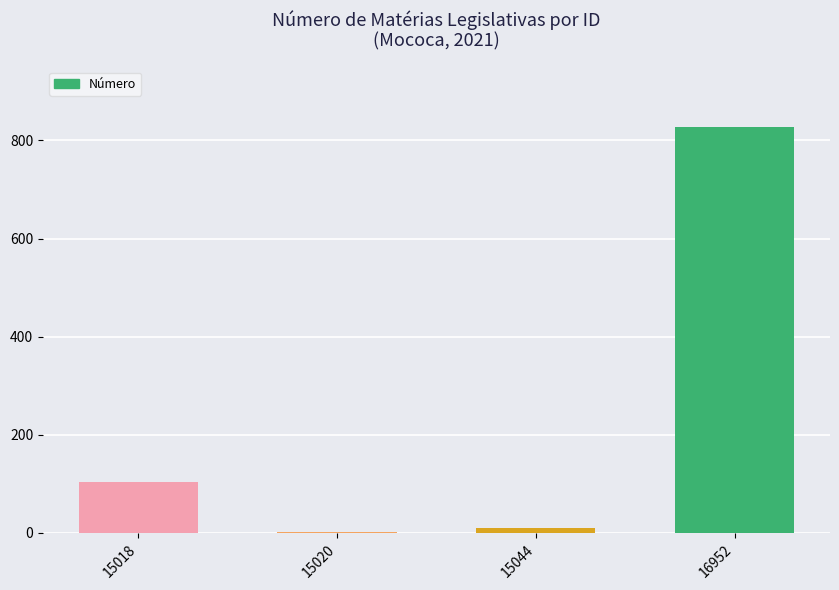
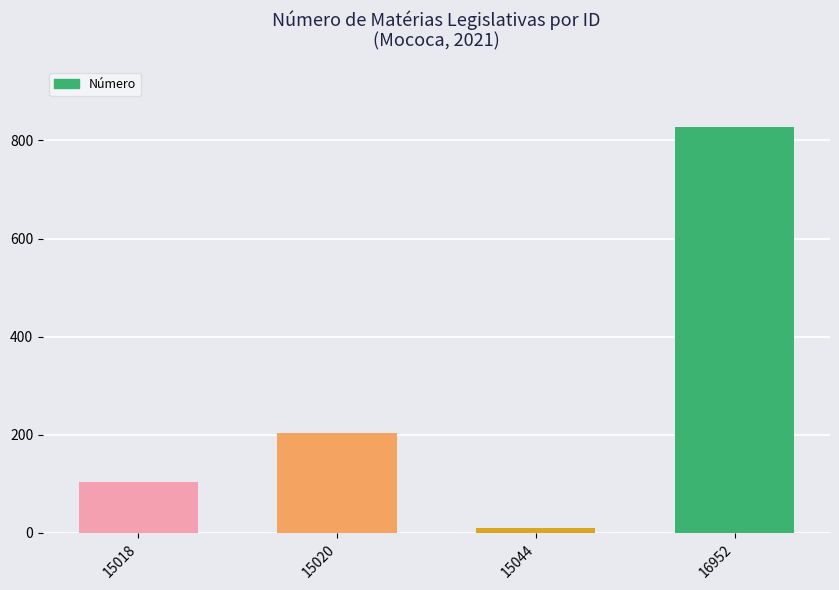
  {
    "15018": 100,
-   "15020": 0,
+   "15020": 200,
    "15044": 10,
    "16952": 830
  }
